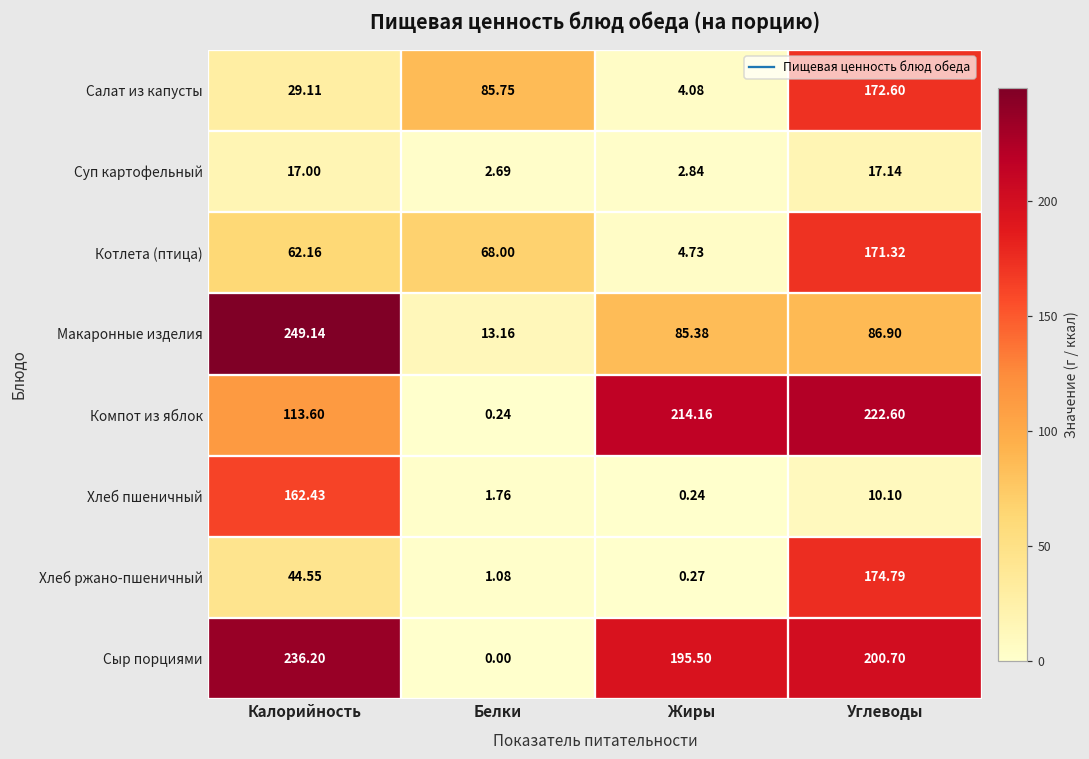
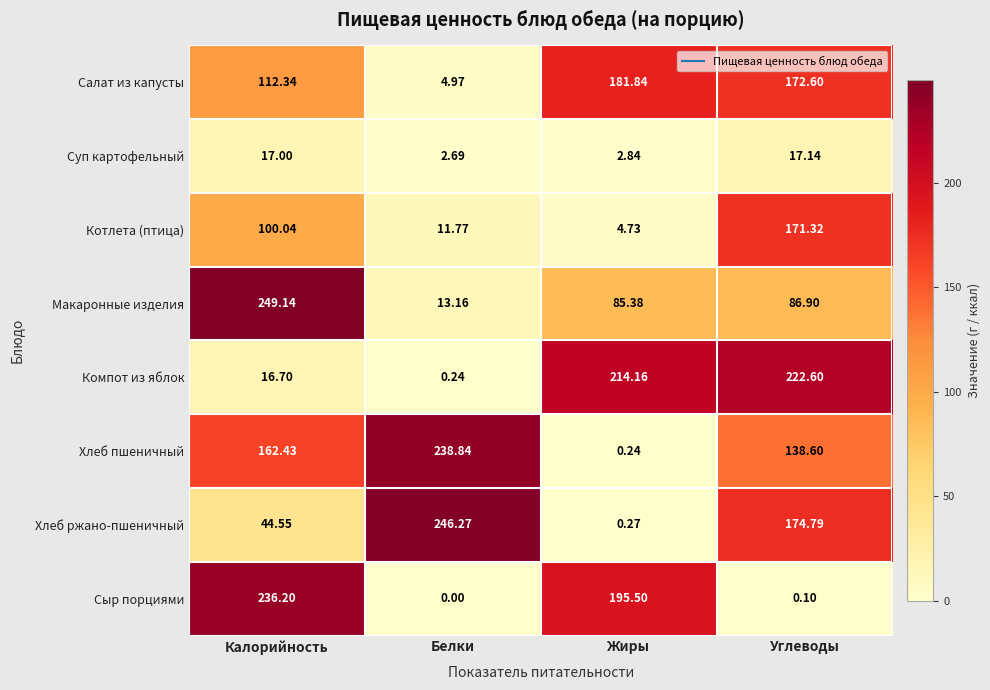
  {
    "Салат из капусты": {
-     "Калорийность": 29.11,
-     "Белки": 85.75,
-     "Жиры": 4.08,
+     "Калорийность": 112.34,
+     "Белки": 4.97,
+     "Жиры": 181.84,
      "Углеводы": 172.60
    },
    "Суп картофельный": {
      "Калорийность": 17.00,
      "Белки": 2.69,
      "Жиры": 2.84,
      "Углеводы": 17.14
    },
    "Котлета (птица)": {
-     "Калорийность": 62.16,
-     "Белки": 68.00,
+     "Калорийность": 100.04,
+     "Белки": 11.77,
      "Жиры": 4.73,
      "Углеводы": 171.32
    },
    "Макаронные изделия": {
      "Калорийность": 249.14,
      "Белки": 13.16,
      "Жиры": 85.38,
      "Углеводы": 86.90
    },
    "Компот из яблок": {
-     "Калорийность": 113.60,
+     "Калорийность": 16.70,
      "Белки": 0.24,
      "Жиры": 214.16,
      "Углеводы": 222.60
    },
    "Хлеб пшеничный": {
      "Калорийность": 162.43,
-     "Белки": 1.76,
+     "Белки": 238.84,
      "Жиры": 0.24,
-     "Углеводы": 10.10
+     "Углеводы": 138.60
    },
    "Хлеб ржано-пшеничный": {
      "Калорийность": 44.55,
-     "Белки": 1.08,
+     "Белки": 246.27,
      "Жиры": 0.27,
      "Углеводы": 174.79
    },
    "Сыр порциями": {
      "Калорийность": 236.20,
      "Белки": 0.00,
      "Жиры": 195.50,
-     "Углеводы": 200.70
+     "Углеводы": 0.10
    }
  }
